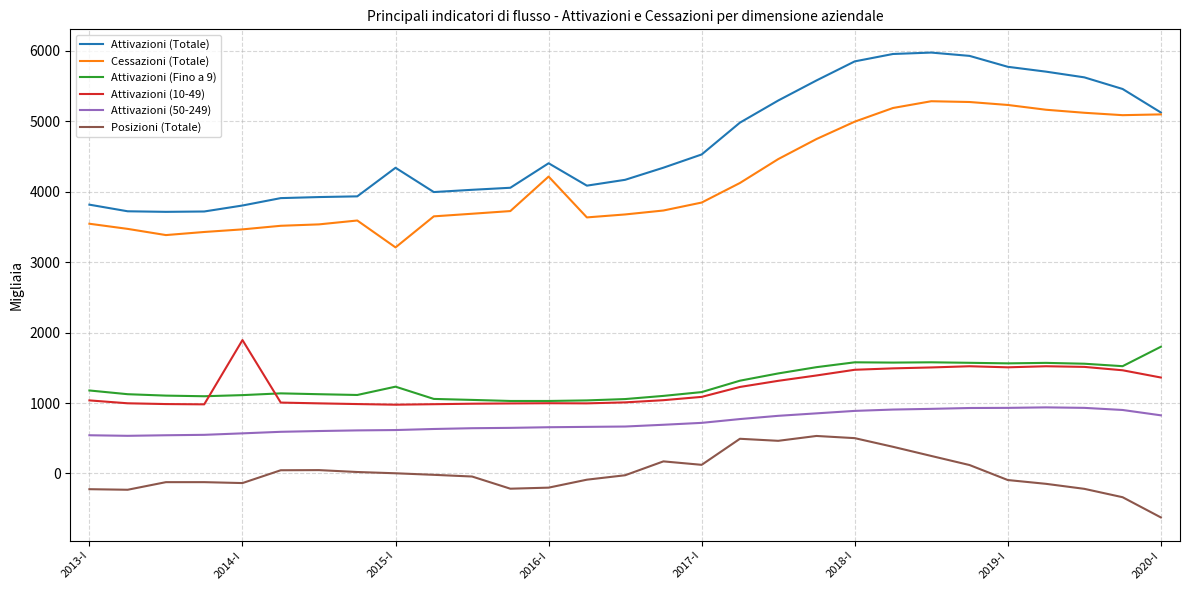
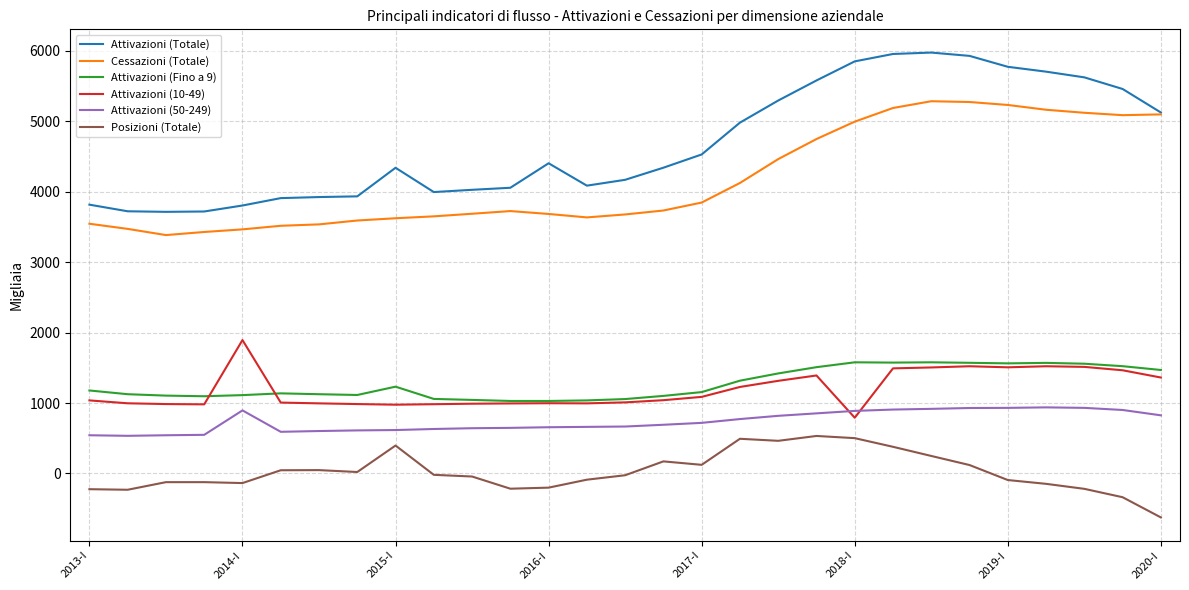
  {
    "Attivazioni (Totale)": {
      "2013-I": 3800,
      "2014-I": 3800,
      "2015-I": 4300,
      "2016-I": 4400,
      "2017-I": 4500,
      "2018-I": 5900,
      "2019-I": 5800
    },
    "Cessazioni (Totale)": {
      "2013-I": 3500,
      "2014-I": 3500,
-     "2015-I": 3200,
-     "2016-I": 4200,
+     "2015-I": 3600,
+     "2016-I": 3700,
      "2017-I": 3800,
      "2018-I": 5000,
      "2019-I": 5200
    },
    "Attivazioni (Fino a 9)": {
      "2013-I": 1200,
      "2014-I": 1100,
      "2015-I": 1200,
      "2017-I": 1200,
      "2018-I": 1600,
      "2019-I": 1600,
-     "2020-I": 1800
+     "2020-I": 1500
    },
    "Attivazioni (10-49)": {
      "2013-I": 1000,
      "2014-I": 1900,
      "2015-I": 1000,
      "2017-I": 1100,
-     "2018-I": 1500,
+     "2018-I": 800,
      "2019-I": 1500,
      "2020-I": 1400
    },
    "Attivazioni (50-249)": {
      "2013-I": 500,
-     "2014-I": 600,
+     "2014-I": 900,
      "2015-I": 600,
      "2016-I": 700,
      "2017-I": 700,
      "2018-I": 900,
      "2019-I": 900,
      "2020-I": 800
    },
    "Posizioni (Totale)": {
      "2013-I": -200,
      "2014-I": -100,
-     "2015-I": 0,
+     "2015-I": 400,
      "2016-I": -200,
      "2017-I": 100,
      "2018-I": 500,
      "2019-I": -100,
      "2020-I": -600
    }
  }
